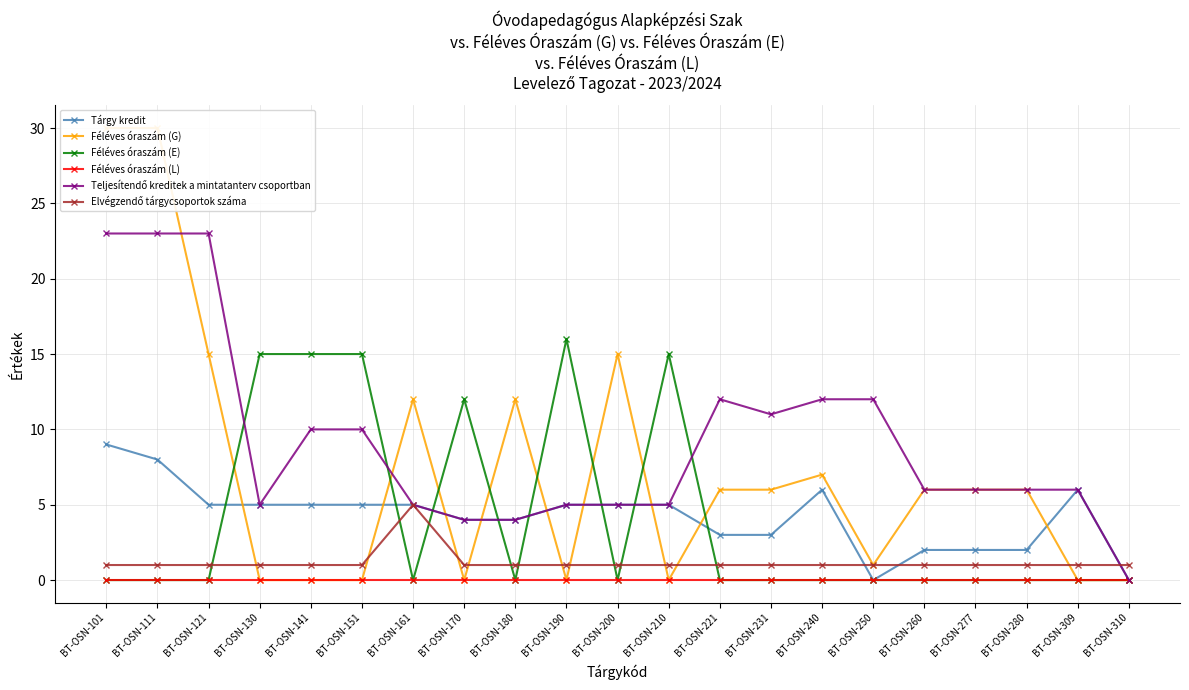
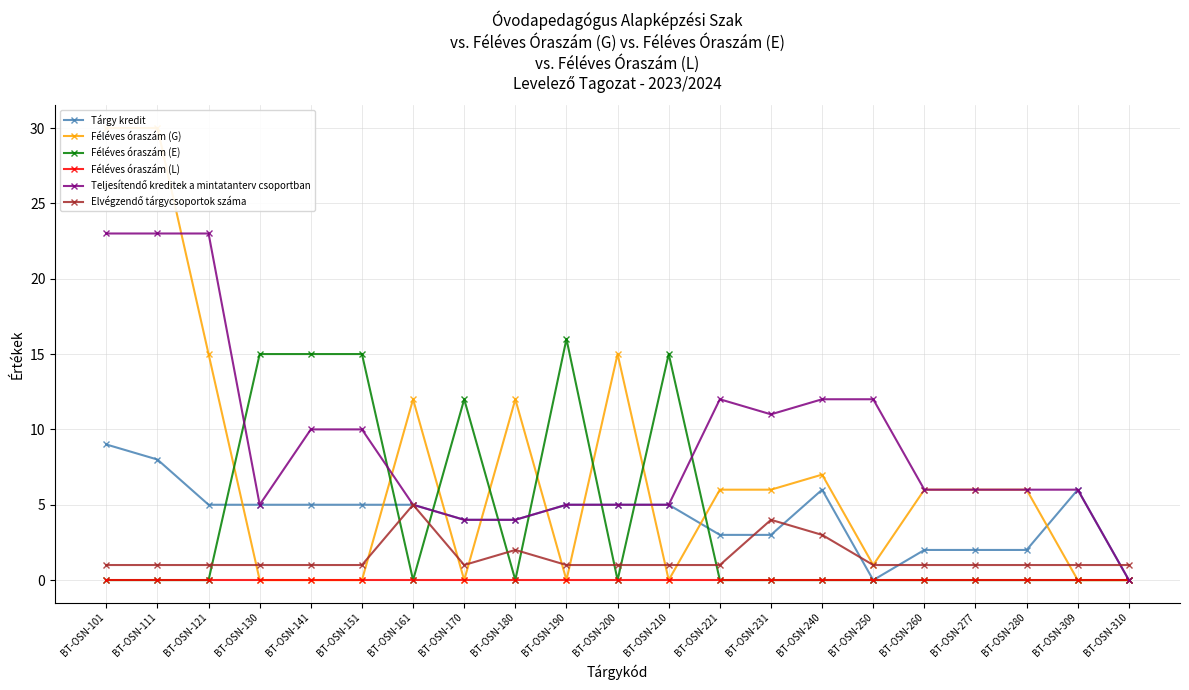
  {
    "Tárgy kredit": {
      "BT-OSN-101": 9,
      "BT-OSN-111": 8,
      "BT-OSN-121": 5,
      "BT-OSN-141": 5,
      "BT-OSN-151": 5,
      "BT-OSN-221": 3,
      "BT-OSN-231": 3,
      "BT-OSN-240": 6,
      "BT-OSN-260": 2,
      "BT-OSN-277": 2,
      "BT-OSN-280": 2
    },
    "Féléves óraszám (G)": {
      "BT-OSN-121": 15,
      "BT-OSN-161": 12,
      "BT-OSN-180": 12,
      "BT-OSN-200": 15,
      "BT-OSN-221": 6,
      "BT-OSN-231": 6,
      "BT-OSN-240": 7
    },
    "Féléves óraszám (E)": {
      "BT-OSN-130": 15,
      "BT-OSN-141": 15,
      "BT-OSN-151": 15,
      "BT-OSN-170": 12,
      "BT-OSN-190": 16,
      "BT-OSN-210": 15
    },
    "Teljesítendő kreditek a mintatanterv csoportban": {
      "BT-OSN-101": 23,
      "BT-OSN-111": 23,
      "BT-OSN-121": 23,
      "BT-OSN-141": 10,
      "BT-OSN-151": 10,
      "BT-OSN-221": 12,
      "BT-OSN-231": 11,
      "BT-OSN-240": 12,
      "BT-OSN-250": 12
    },
    "Elvégzendő tárgycsoportok száma": {
      "BT-OSN-101": 1,
      "BT-OSN-111": 1,
      "BT-OSN-121": 1,
      "BT-OSN-130": 1,
      "BT-OSN-141": 1,
      "BT-OSN-151": 1,
      "BT-OSN-170": 1,
-     "BT-OSN-180": 1,
+     "BT-OSN-180": 2,
      "BT-OSN-190": 1,
      "BT-OSN-200": 1,
      "BT-OSN-210": 1,
      "BT-OSN-221": 1,
-     "BT-OSN-231": 1,
-     "BT-OSN-240": 1,
+     "BT-OSN-231": 4,
+     "BT-OSN-240": 3,
      "BT-OSN-260": 1,
      "BT-OSN-277": 1,
      "BT-OSN-280": 1,
      "BT-OSN-309": 1,
      "BT-OSN-310": 1
    }
  }
